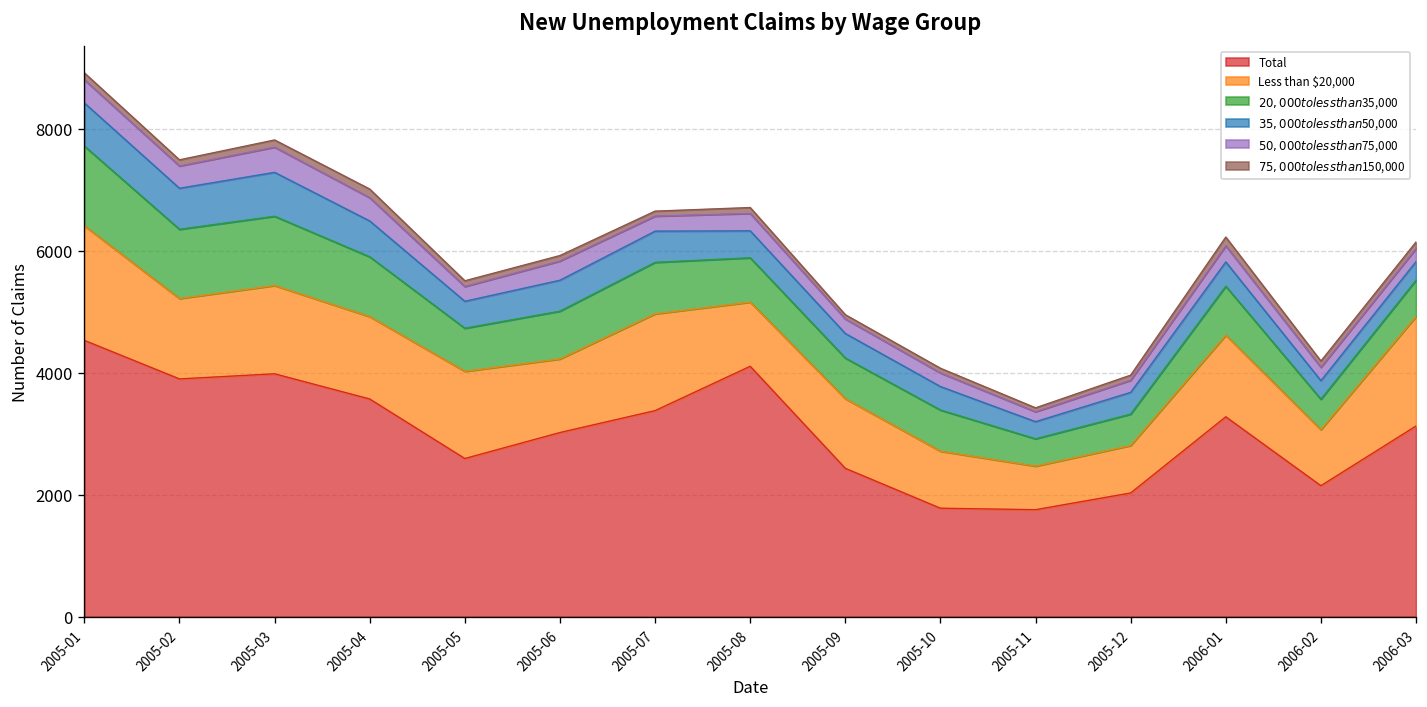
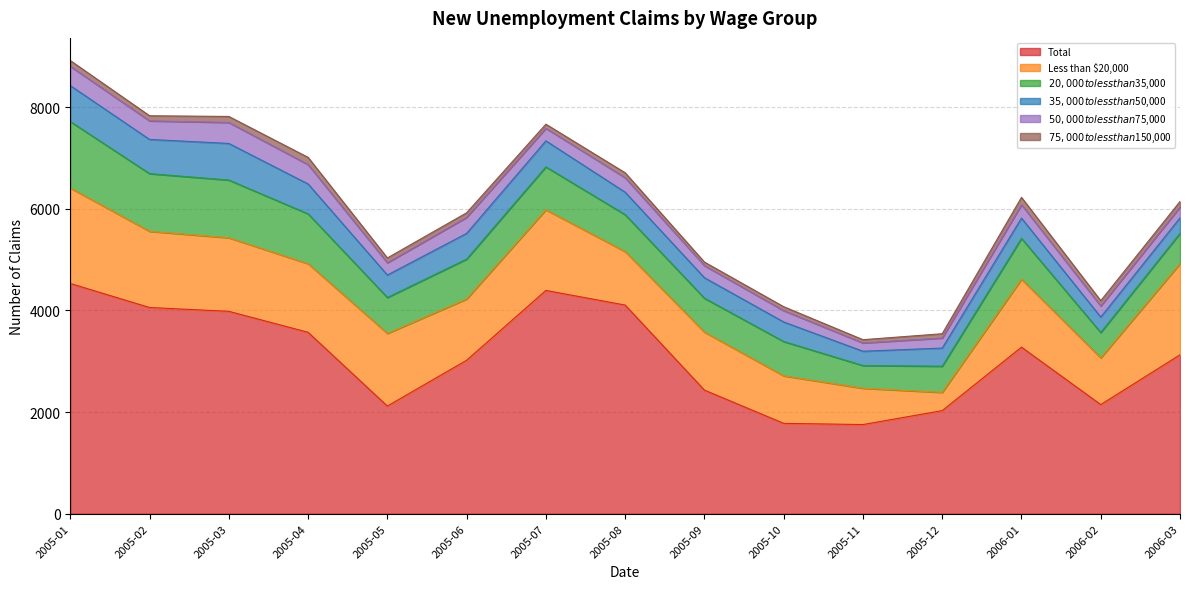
  {
    "Total": {
      "2005-01": 4500,
-     "2005-02": 3900,
+     "2005-02": 4100,
      "2005-03": 4000,
      "2005-04": 3600,
-     "2005-05": 2600,
+     "2005-05": 2100,
      "2005-06": 3000,
-     "2005-07": 3400,
+     "2005-07": 4400,
      "2005-08": 4100,
      "2005-09": 2400,
      "2005-10": 1800,
      "2005-11": 1800,
      "2005-12": 2000,
      "2006-01": 3300,
      "2006-02": 2100,
      "2006-03": 3100
    },
    "Less than $20,000": {
      "2005-01": 1900,
-     "2005-02": 1300,
+     "2005-02": 1500,
      "2005-03": 1400,
      "2005-04": 1400,
      "2005-05": 1400,
      "2005-06": 1200,
      "2005-07": 1600,
      "2005-08": 1100,
      "2005-09": 1100,
      "2005-10": 900,
      "2005-11": 700,
-     "2005-12": 800,
+     "2005-12": 400,
      "2006-01": 1300,
      "2006-02": 900,
      "2006-03": 1800
    }
  }
